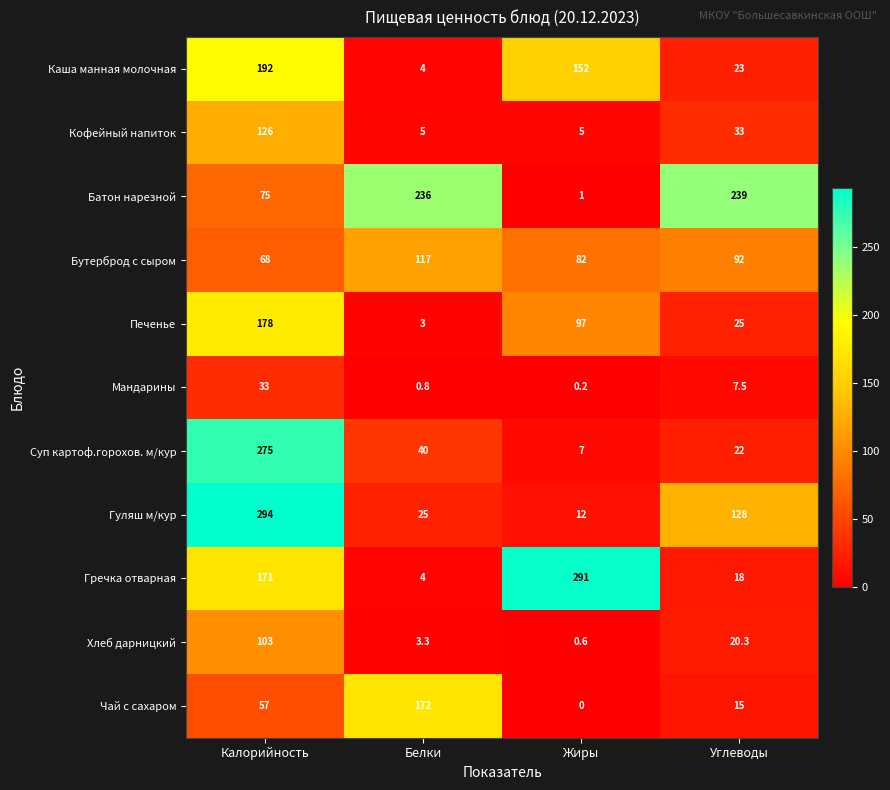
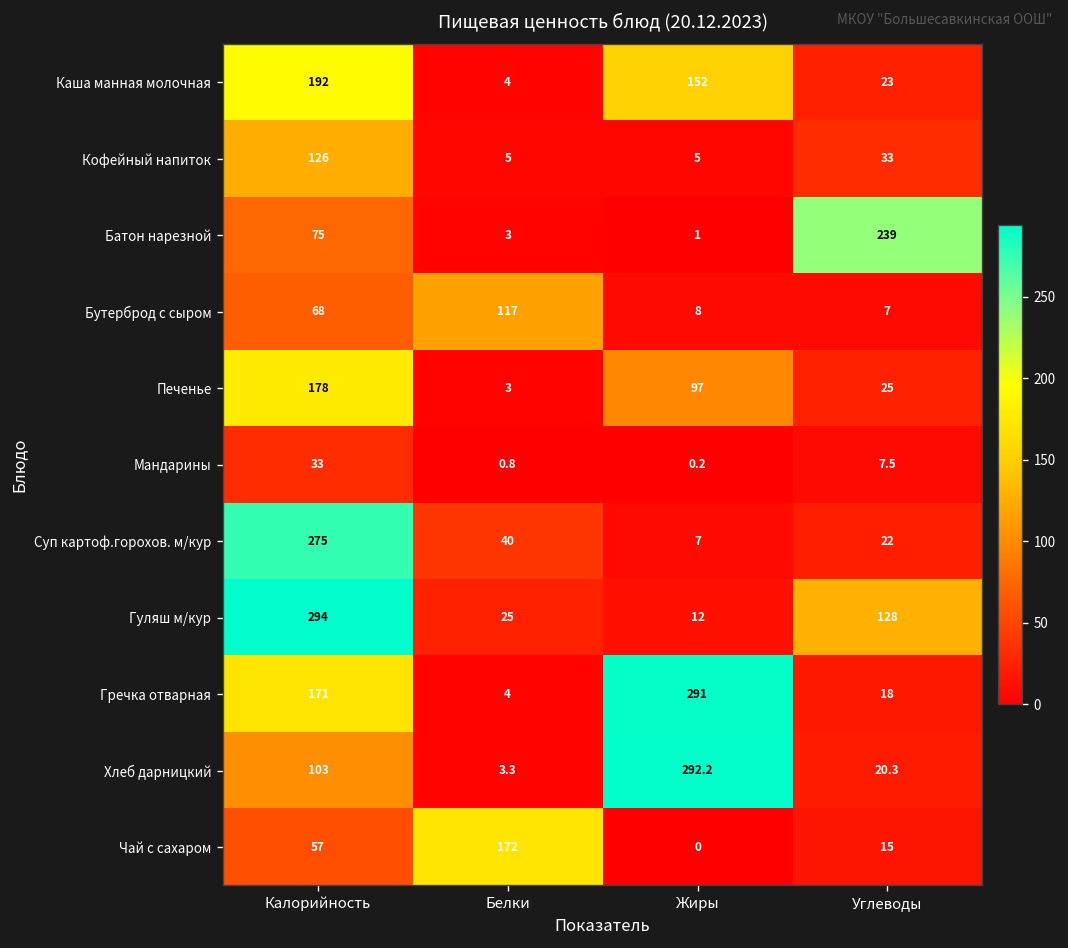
  {
    "Каша манная молочная": {
      "Калорийность": 192,
      "Белки": 4,
      "Жиры": 152,
      "Углеводы": 23
    },
    "Кофейный напиток": {
      "Калорийность": 126,
      "Белки": 5,
      "Жиры": 5,
      "Углеводы": 33
    },
    "Батон нарезной": {
      "Калорийность": 75,
-     "Белки": 236,
+     "Белки": 3,
      "Жиры": 1,
      "Углеводы": 239
    },
    "Бутерброд с сыром": {
      "Калорийность": 68,
      "Белки": 117,
-     "Жиры": 82,
-     "Углеводы": 92
+     "Жиры": 8,
+     "Углеводы": 7
    },
    "Печенье": {
      "Калорийность": 178,
      "Белки": 3,
      "Жиры": 97,
      "Углеводы": 25
    },
    "Мандарины": {
      "Калорийность": 33,
      "Белки": 0.8,
      "Жиры": 0.2,
      "Углеводы": 7.5
    },
    "Суп картоф.горохов. м/кур": {
      "Калорийность": 275,
      "Белки": 40,
      "Жиры": 7,
      "Углеводы": 22
    },
    "Гуляш м/кур": {
      "Калорийность": 294,
      "Белки": 25,
      "Жиры": 12,
      "Углеводы": 128
    },
    "Гречка отварная": {
      "Калорийность": 171,
      "Белки": 4,
      "Жиры": 291,
      "Углеводы": 18
    },
    "Хлеб дарницкий": {
      "Калорийность": 103,
      "Белки": 3.3,
-     "Жиры": 0.6,
+     "Жиры": 292.2,
      "Углеводы": 20.3
    },
    "Чай с сахаром": {
      "Калорийность": 57,
      "Белки": 172,
      "Жиры": 0,
      "Углеводы": 15
    }
  }
